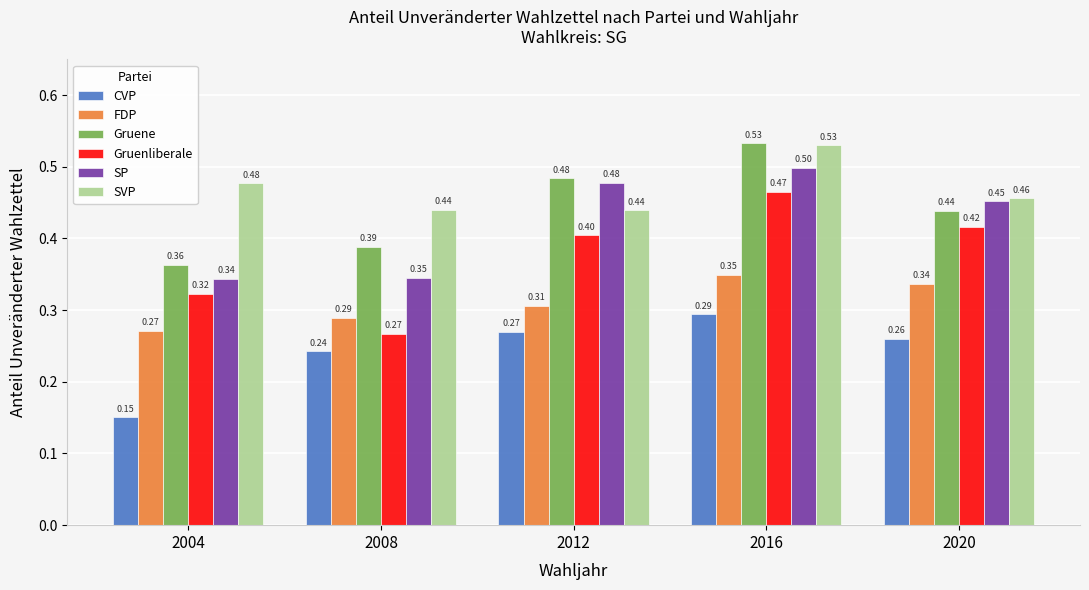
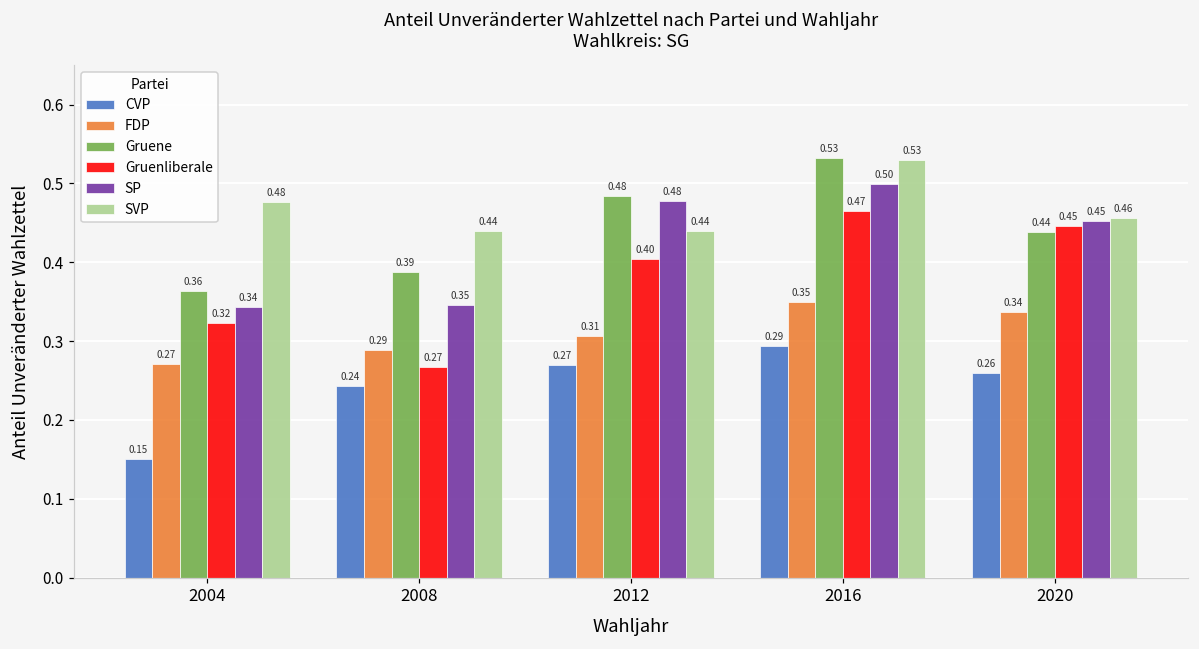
  {
    "CVP": {
      "2004": 0.15,
      "2008": 0.24,
      "2012": 0.27,
      "2016": 0.29,
      "2020": 0.26
    },
    "FDP": {
      "2004": 0.27,
      "2008": 0.29,
      "2012": 0.31,
      "2016": 0.35,
      "2020": 0.34
    },
    "Gruene": {
      "2004": 0.36,
      "2008": 0.39,
      "2012": 0.48,
      "2016": 0.53,
      "2020": 0.44
    },
    "Gruenliberale": {
      "2004": 0.32,
      "2008": 0.27,
      "2012": 0.40,
      "2016": 0.47,
-     "2020": 0.42
+     "2020": 0.45
    },
    "SP": {
      "2004": 0.34,
      "2008": 0.35,
      "2012": 0.48,
      "2016": 0.50,
      "2020": 0.45
    },
    "SVP": {
      "2004": 0.48,
      "2008": 0.44,
      "2012": 0.44,
      "2016": 0.53,
      "2020": 0.46
    }
  }
